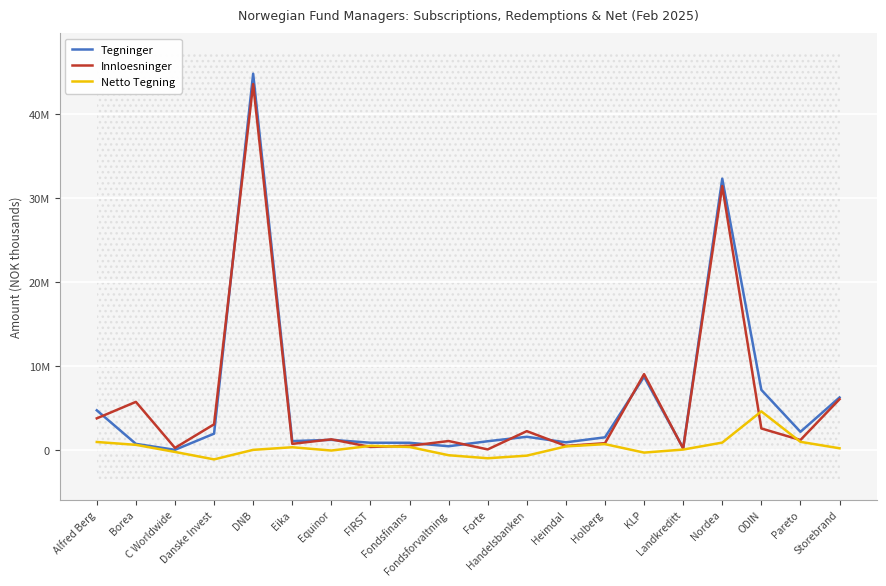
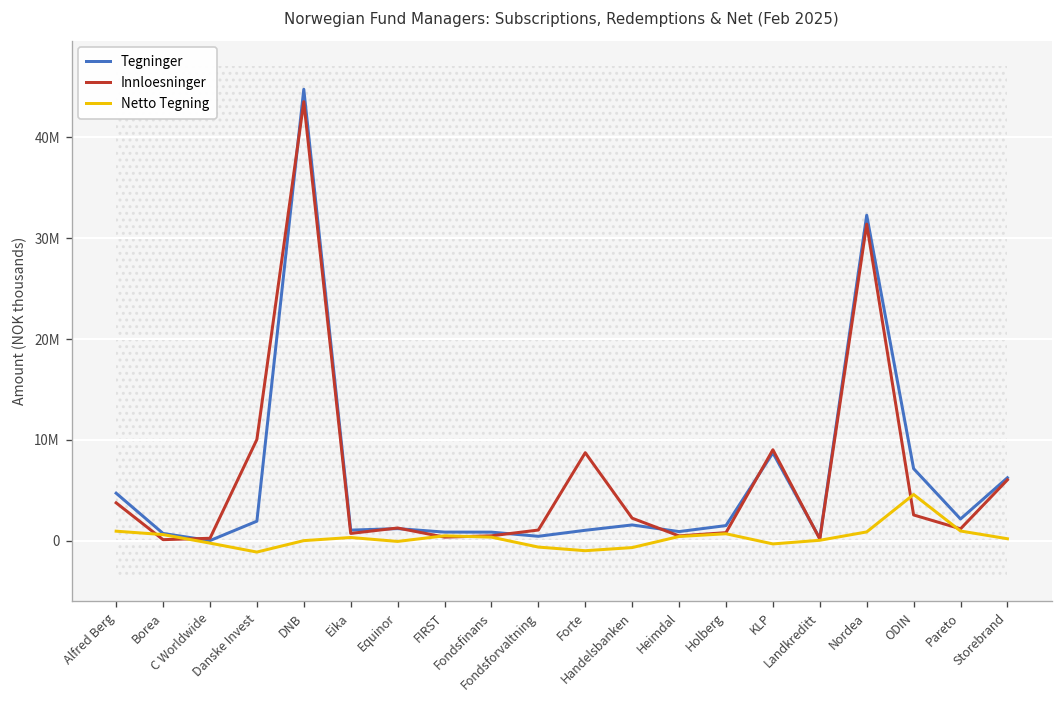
  {
    "Tegninger": {
      "Alfred Berg": 5000000,
      "Danske Invest": 2000000,
      "DNB": 45000000,
      "Eika": 1000000,
      "FIRST": 1000000,
      "Fondsfinans": 1000000,
      "Fondsforvaltning": 0,
      "Forte": 1000000,
      "Handelsbanken": 2000000,
      "Heimdal": 1000000,
      "Holberg": 2000000,
      "KLP": 9000000,
      "Nordea": 32000000,
      "ODIN": 7000000,
      "Pareto": 2000000
    },
    "Innloesninger": {
      "Alfred Berg": 4000000,
-     "Borea": 6000000,
-     "Danske Invest": 3000000,
+     "Borea": 0,
+     "Danske Invest": 10000000,
      "DNB": 44000000,
      "Eika": 1000000,
      "Fondsforvaltning": 1000000,
-     "Forte": 0,
+     "Forte": 9000000,
      "Handelsbanken": 2000000,
      "KLP": 9000000,
      "Nordea": 31000000,
      "ODIN": 3000000
    },
    "Netto Tegning": {
      "Alfred Berg": 1000000,
      "Danske Invest": -1000000,
      "DNB": 0,
      "Eika": 0,
      "Equinor": 0,
      "Fondsforvaltning": -1000000,
      "Forte": -1000000,
      "Handelsbanken": -1000000,
      "KLP": 0,
      "Nordea": 1000000,
      "ODIN": 5000000,
      "Storebrand": 0
    }
  }
